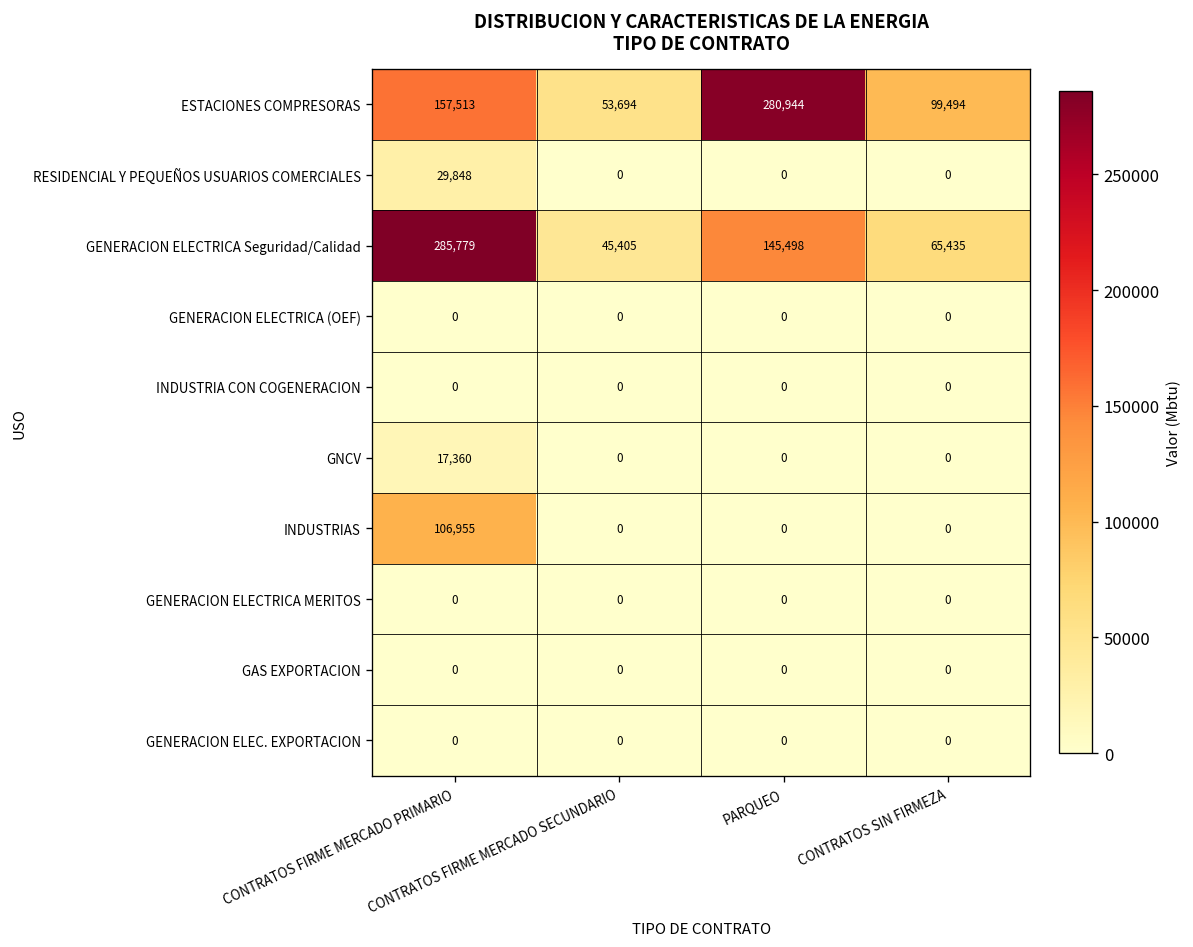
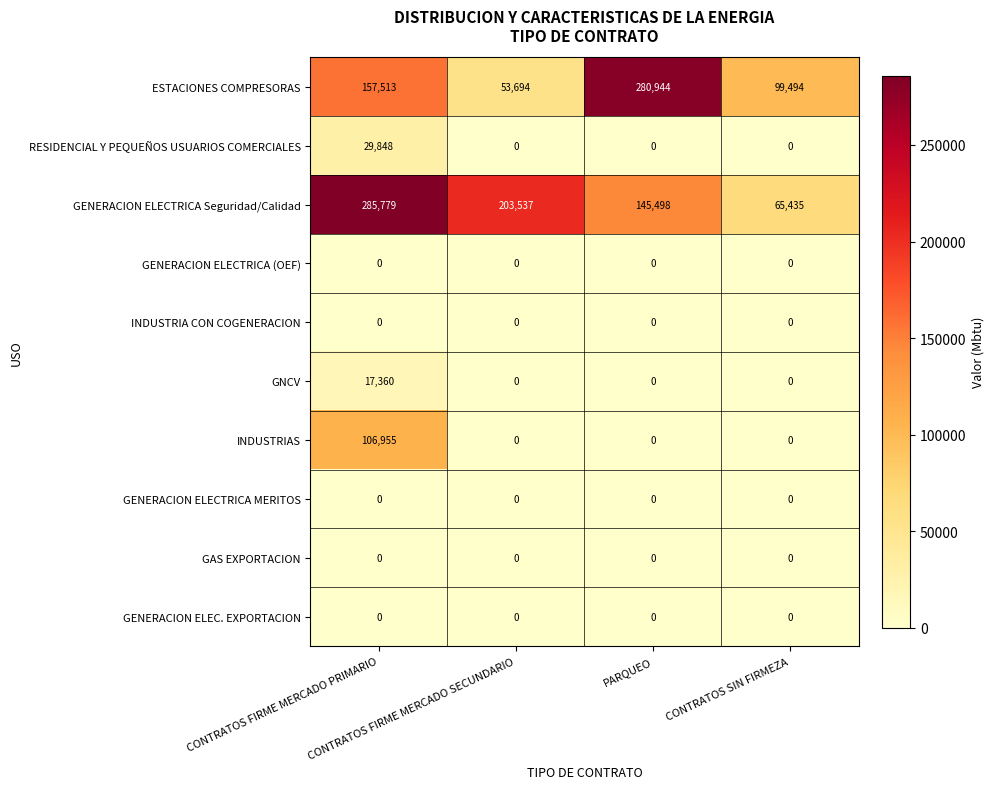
  {
    "ESTACIONES COMPRESORAS": {
      "CONTRATOS FIRME MERCADO PRIMARIO": "157,513",
      "CONTRATOS FIRME MERCADO SECUNDARIO": "53,694",
      "PARQUEO": "280,944",
      "CONTRATOS SIN FIRMEZA": "99,494"
    },
    "RESIDENCIAL Y PEQUEÑOS USUARIOS COMERCIALES": {
      "CONTRATOS FIRME MERCADO PRIMARIO": "29,848",
      "CONTRATOS FIRME MERCADO SECUNDARIO": "0",
      "PARQUEO": "0",
      "CONTRATOS SIN FIRMEZA": "0"
    },
    "GENERACION ELECTRICA Seguridad/Calidad": {
      "CONTRATOS FIRME MERCADO PRIMARIO": "285,779",
-     "CONTRATOS FIRME MERCADO SECUNDARIO": "45,405",
+     "CONTRATOS FIRME MERCADO SECUNDARIO": "203,537",
      "PARQUEO": "145,498",
      "CONTRATOS SIN FIRMEZA": "65,435"
    },
    "GENERACION ELECTRICA (OEF)": {
      "CONTRATOS FIRME MERCADO PRIMARIO": "0",
      "CONTRATOS FIRME MERCADO SECUNDARIO": "0",
      "PARQUEO": "0",
      "CONTRATOS SIN FIRMEZA": "0"
    },
    "INDUSTRIA CON COGENERACION": {
      "CONTRATOS FIRME MERCADO PRIMARIO": "0",
      "CONTRATOS FIRME MERCADO SECUNDARIO": "0",
      "PARQUEO": "0",
      "CONTRATOS SIN FIRMEZA": "0"
    },
    "GNCV": {
      "CONTRATOS FIRME MERCADO PRIMARIO": "17,360",
      "CONTRATOS FIRME MERCADO SECUNDARIO": "0",
      "PARQUEO": "0",
      "CONTRATOS SIN FIRMEZA": "0"
    },
    "INDUSTRIAS": {
      "CONTRATOS FIRME MERCADO PRIMARIO": "106,955",
      "CONTRATOS FIRME MERCADO SECUNDARIO": "0",
      "PARQUEO": "0",
      "CONTRATOS SIN FIRMEZA": "0"
    },
    "GENERACION ELECTRICA MERITOS": {
      "CONTRATOS FIRME MERCADO PRIMARIO": "0",
      "CONTRATOS FIRME MERCADO SECUNDARIO": "0",
      "PARQUEO": "0",
      "CONTRATOS SIN FIRMEZA": "0"
    },
    "GAS EXPORTACION": {
      "CONTRATOS FIRME MERCADO PRIMARIO": "0",
      "CONTRATOS FIRME MERCADO SECUNDARIO": "0",
      "PARQUEO": "0",
      "CONTRATOS SIN FIRMEZA": "0"
    },
    "GENERACION ELEC. EXPORTACION": {
      "CONTRATOS FIRME MERCADO PRIMARIO": "0",
      "CONTRATOS FIRME MERCADO SECUNDARIO": "0",
      "PARQUEO": "0",
      "CONTRATOS SIN FIRMEZA": "0"
    }
  }
